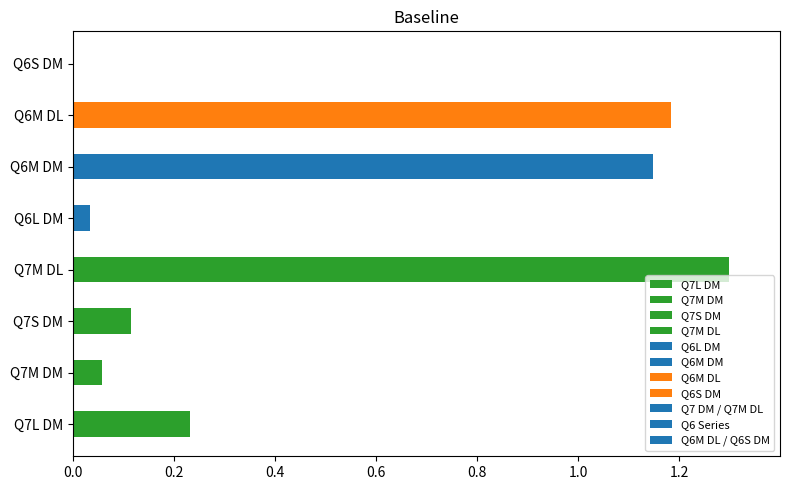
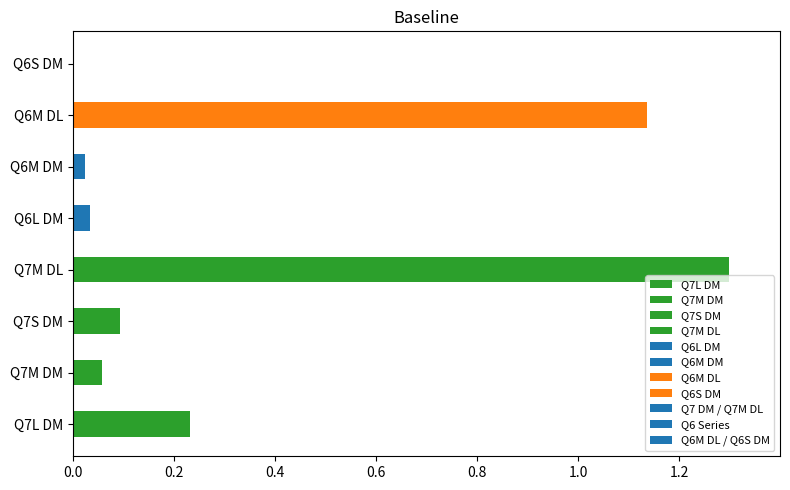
  {
    "Q6S DM": 0.00,
-   "Q6M DL": 1.18,
-   "Q6M DM": 1.15,
+   "Q6M DL": 1.14,
+   "Q6M DM": 0.02,
    "Q6L DM": 0.03,
    "Q7M DL": 1.30,
-   "Q7S DM": 0.12,
+   "Q7S DM": 0.09,
    "Q7M DM": 0.06,
    "Q7L DM": 0.23
  }
